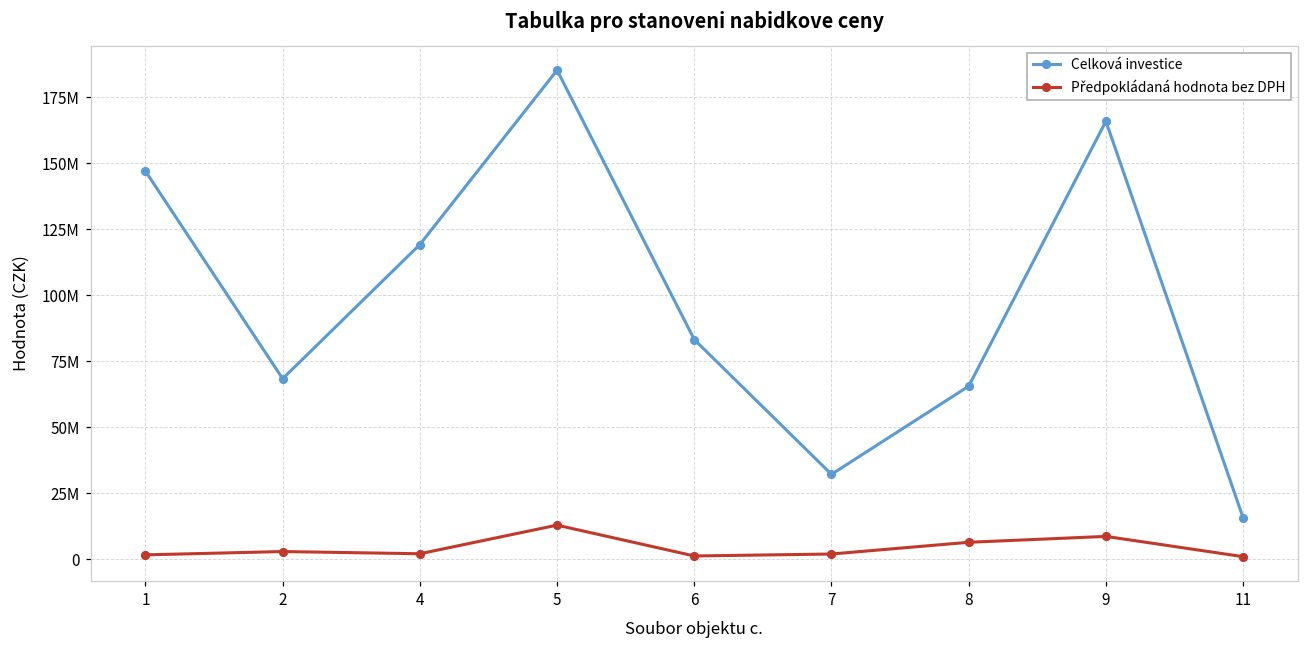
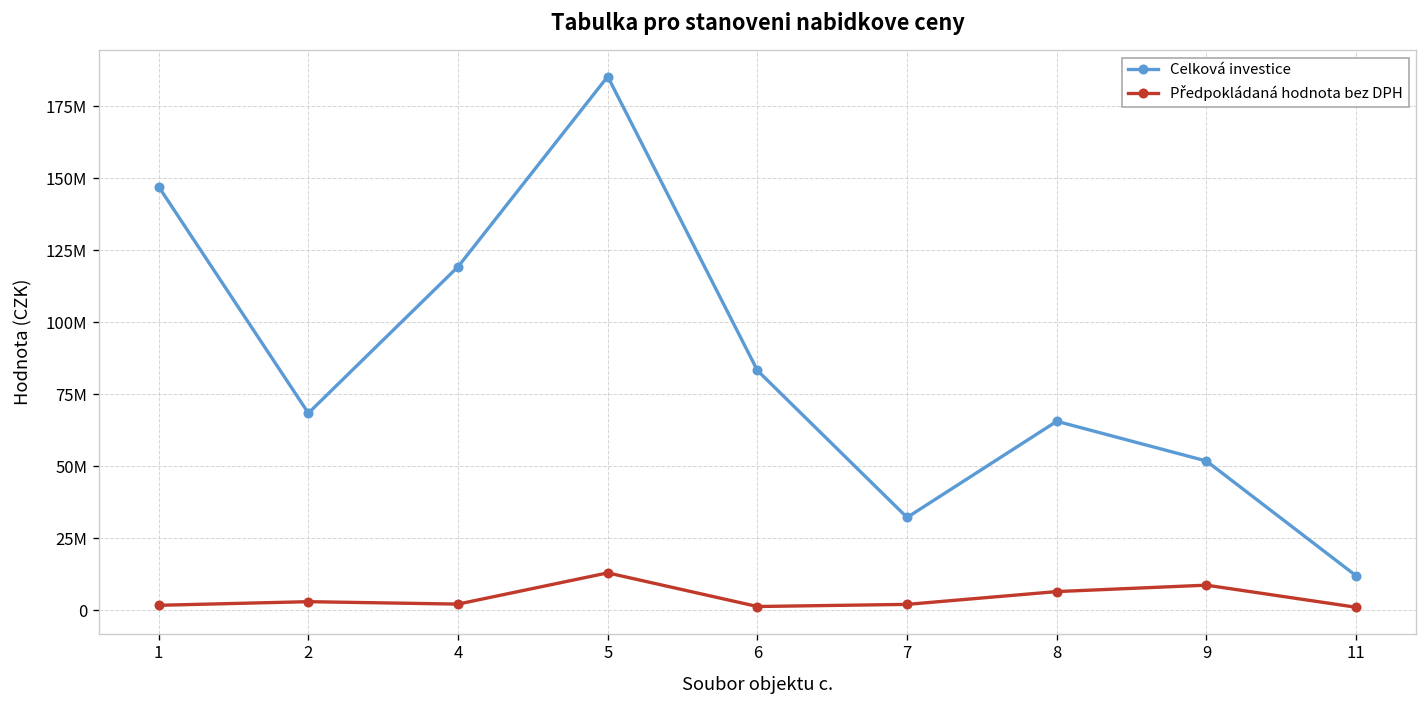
  {
    "Celková investice": {
      "1": 147000000,
      "2": 68000000,
      "4": 119000000,
      "5": 185000000,
      "6": 83000000,
      "7": 32000000,
      "8": 66000000,
-     "9": 166000000,
-     "11": 16000000
+     "9": 52000000,
+     "11": 12000000
    },
    "Předpokládaná hodnota bez DPH": {
      "1": 2000000,
      "2": 3000000,
      "4": 2000000,
      "5": 13000000,
      "6": 1000000,
      "7": 2000000,
      "8": 6000000,
      "9": 9000000,
      "11": 1000000
    }
  }
